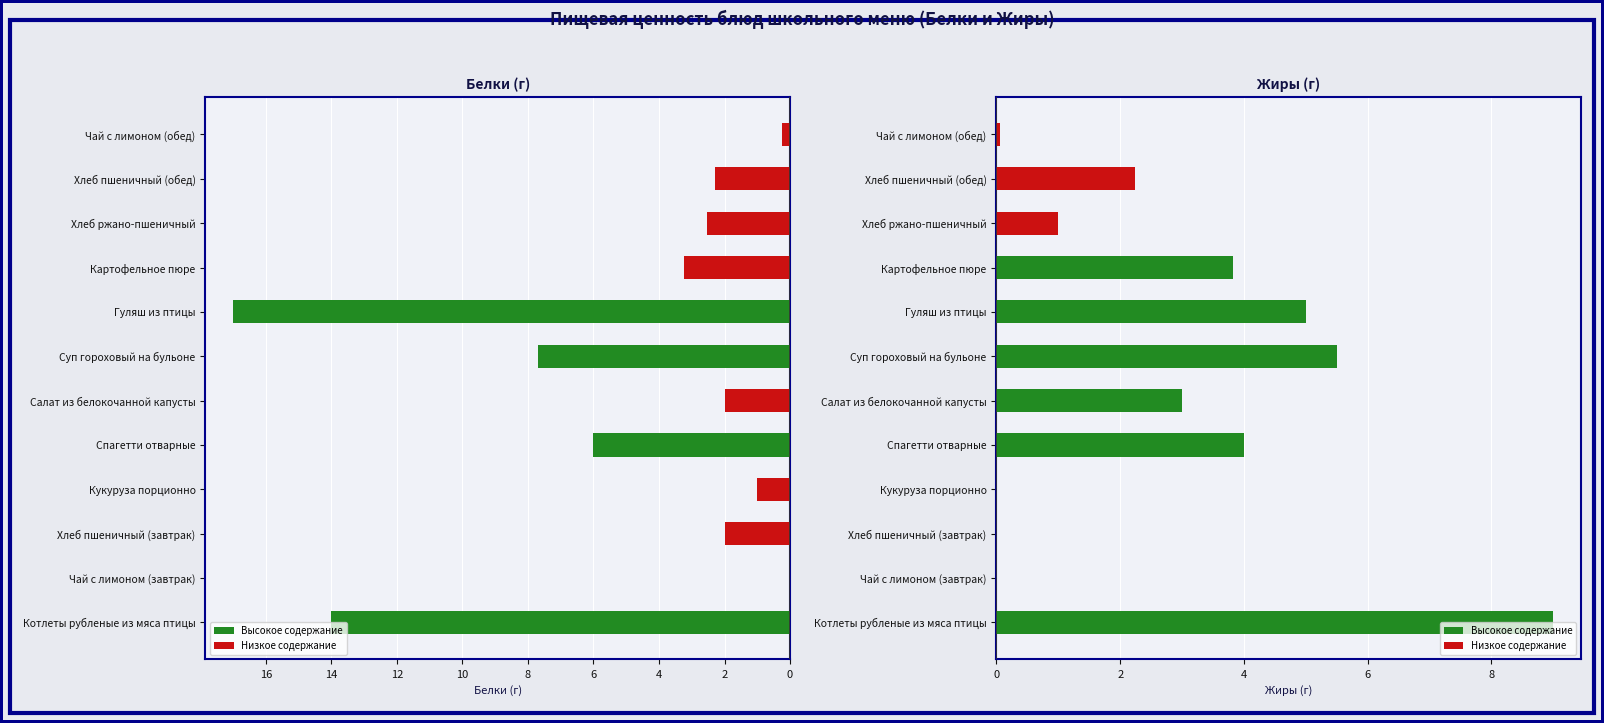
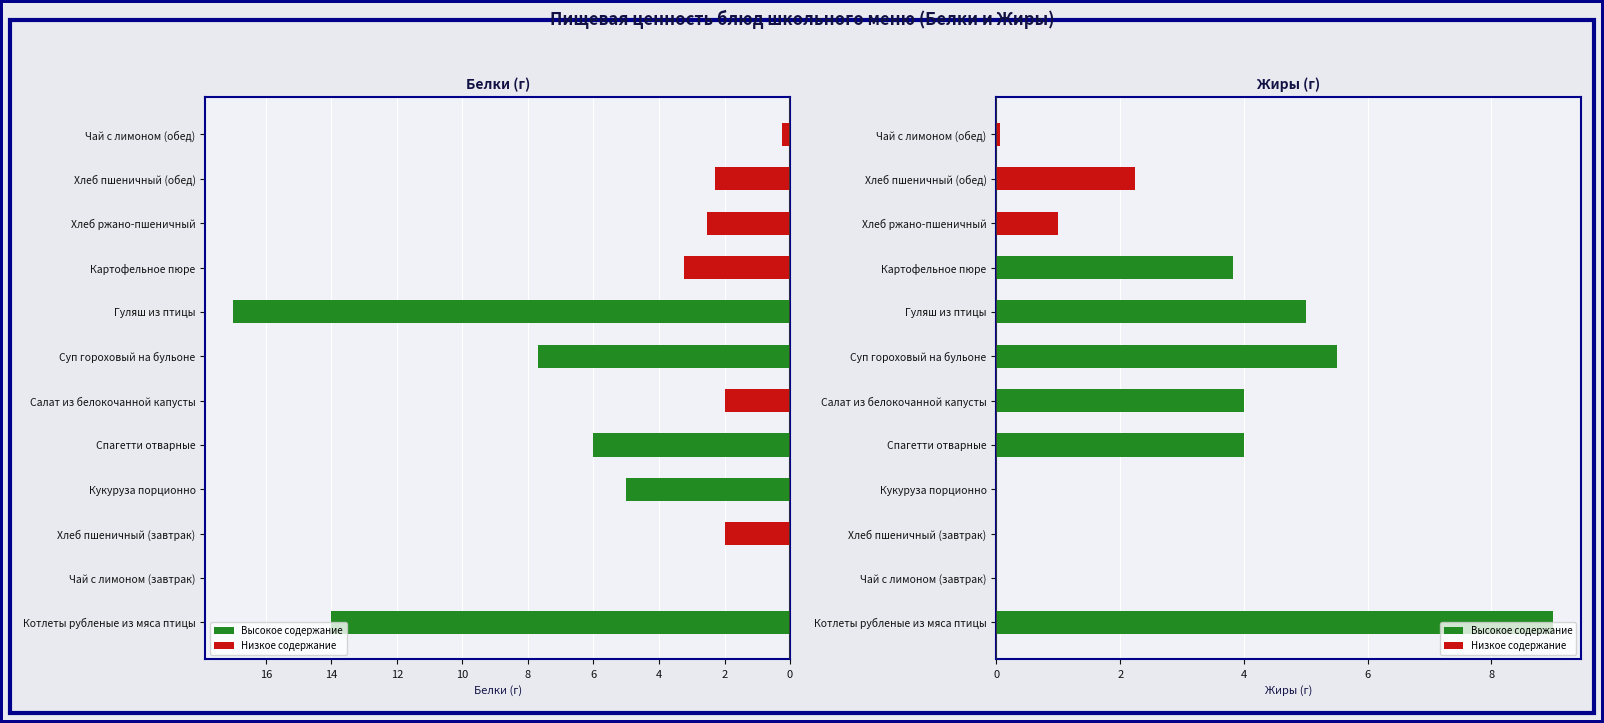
  {
    "Белки (г)": {
      "Чай с лимоном (обед)": 0.2,
      "Хлеб пшеничный (обед)": 2.3,
      "Хлеб ржано-пшеничный": 2.6,
      "Картофельное пюре": 3.3,
      "Гуляш из птицы": 17,
      "Суп гороховый на бульоне": 7.7,
      "Салат из белокочанной капусты": 2,
      "Спагетти отварные": 6,
-     "Кукуруза порционно": 1,
+     "Кукуруза порционно": 5,
      "Хлеб пшеничный (завтрак)": 2,
      "Чай с лимоном (завтрак)": 0
    },
    "Жиры (г)": {
      "Чай с лимоном (обед)": 0.1,
      "Хлеб пшеничный (обед)": 2.2,
      "Хлеб ржано-пшеничный": 1,
      "Картофельное пюре": 3.8,
      "Гуляш из птицы": 5,
      "Суп гороховый на бульоне": 5.5,
-     "Салат из белокочанной капусты": 3,
+     "Салат из белокочанной капусты": 4,
      "Спагетти отварные": 4,
      "Кукуруза порционно": 0,
      "Хлеб пшеничный (завтрак)": 0,
      "Чай с лимоном (завтрак)": 0
    }
  }
